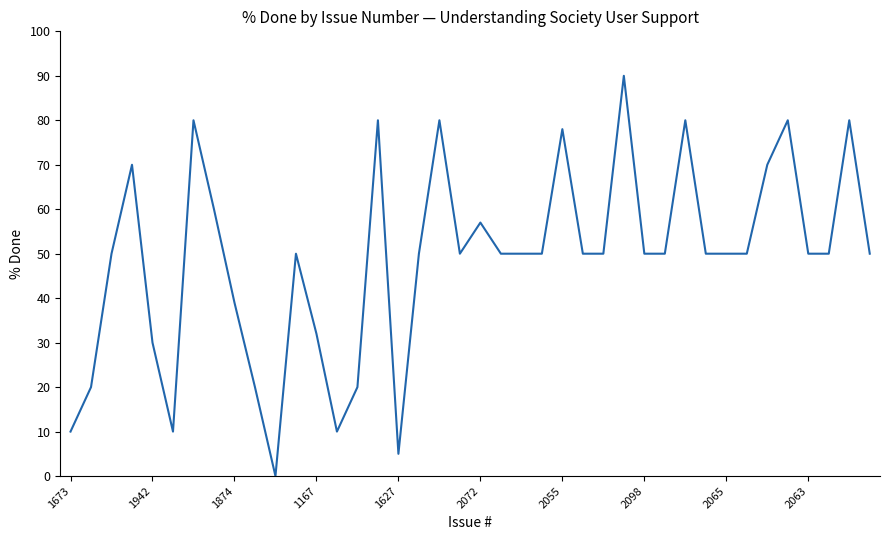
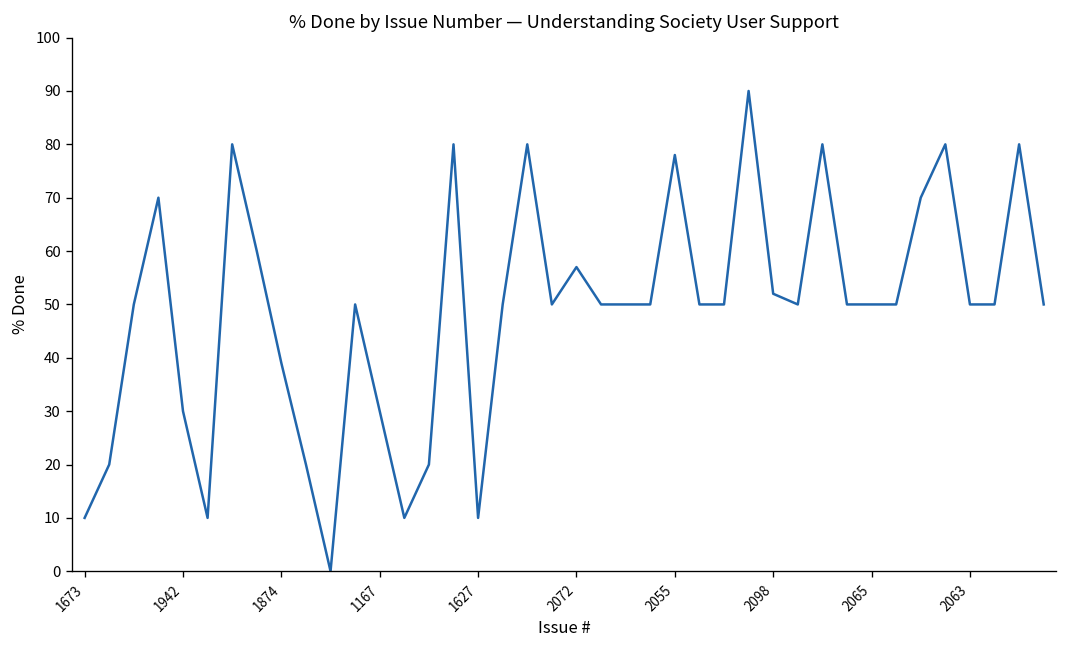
  {
    "1673": 10,
    "1942": 30,
    "1874": 39,
-   "1167": 32,
-   "1627": 5,
+   "1167": 30,
+   "1627": 10,
    "2072": 57,
    "2055": 78,
-   "2098": 50,
+   "2098": 52,
    "2065": 50,
    "2063": 50
  }
